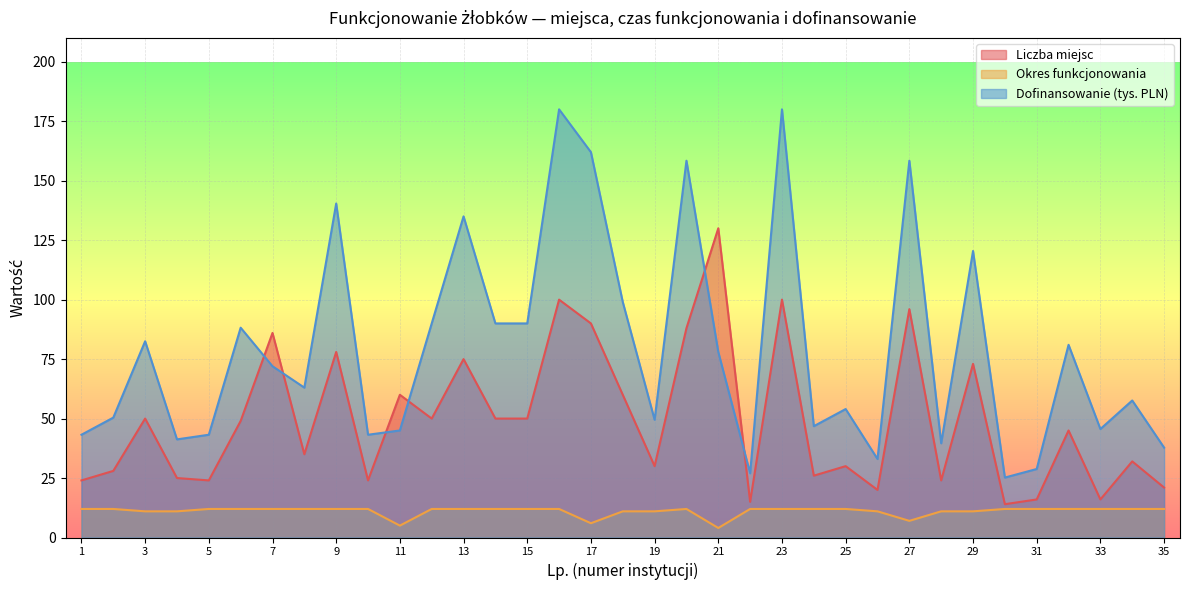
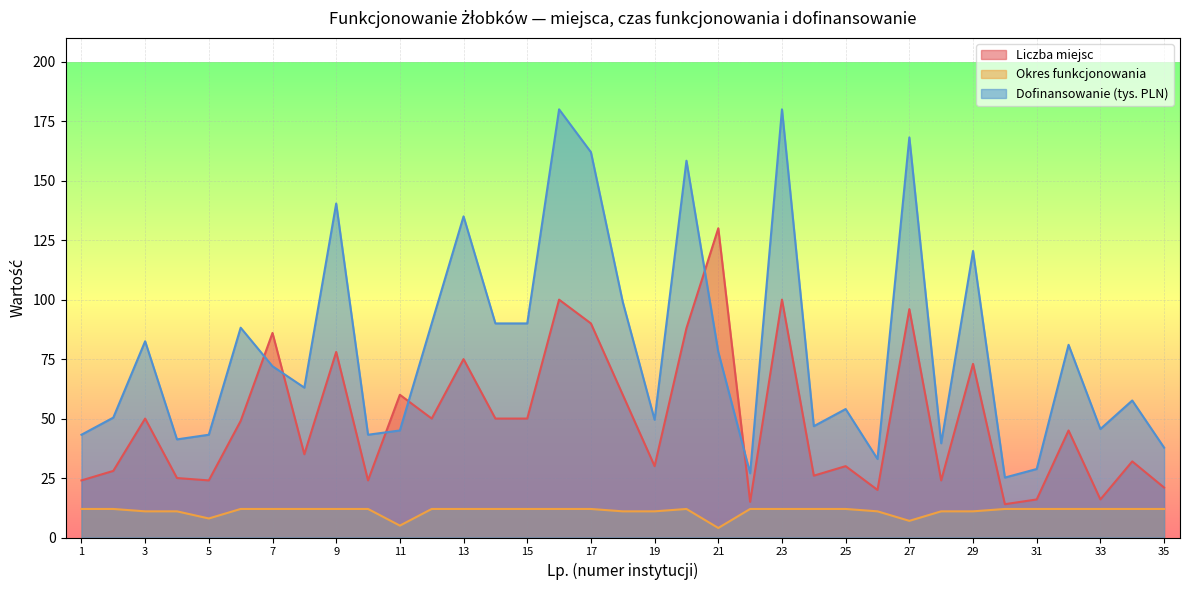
  {
    "Liczba miejsc": {
      "1": 24,
      "3": 50,
      "5": 24,
      "7": 86,
      "9": 78,
      "11": 60,
      "13": 75,
      "15": 50,
      "17": 90,
      "19": 30,
      "21": 130,
      "23": 100,
      "25": 30,
      "27": 96,
      "29": 73,
      "31": 16,
      "33": 16,
      "35": 21
    },
    "Okres funkcjonowania": {
      "1": 12,
      "3": 11,
-     "5": 12,
+     "5": 8,
      "7": 12,
      "9": 12,
      "11": 5,
      "13": 12,
      "15": 12,
-     "17": 6,
+     "17": 12,
      "19": 11,
      "21": 4,
      "23": 12,
      "25": 12,
      "27": 7,
      "29": 11,
      "31": 12,
      "33": 12,
      "35": 12
    },
    "Dofinansowanie (tys. PLN)": {
      "1": 43,
      "3": 83,
      "5": 43,
      "7": 72,
      "9": 140,
      "11": 45,
      "13": 135,
      "15": 90,
      "17": 162,
      "19": 50,
      "21": 78,
      "23": 180,
      "25": 54,
-     "27": 158,
+     "27": 168,
      "29": 120,
      "31": 29,
      "33": 46,
      "35": 38
    }
  }
